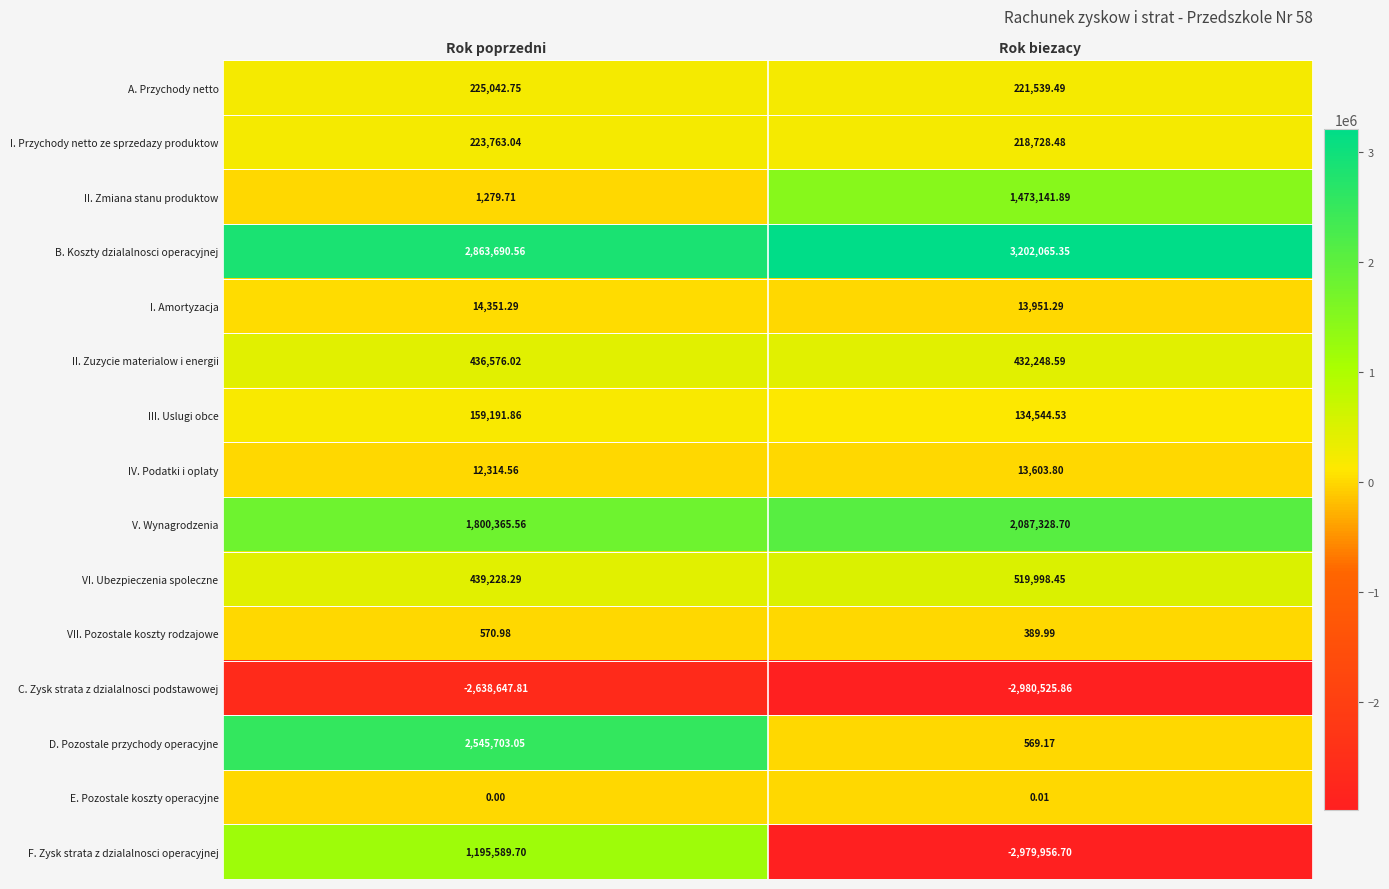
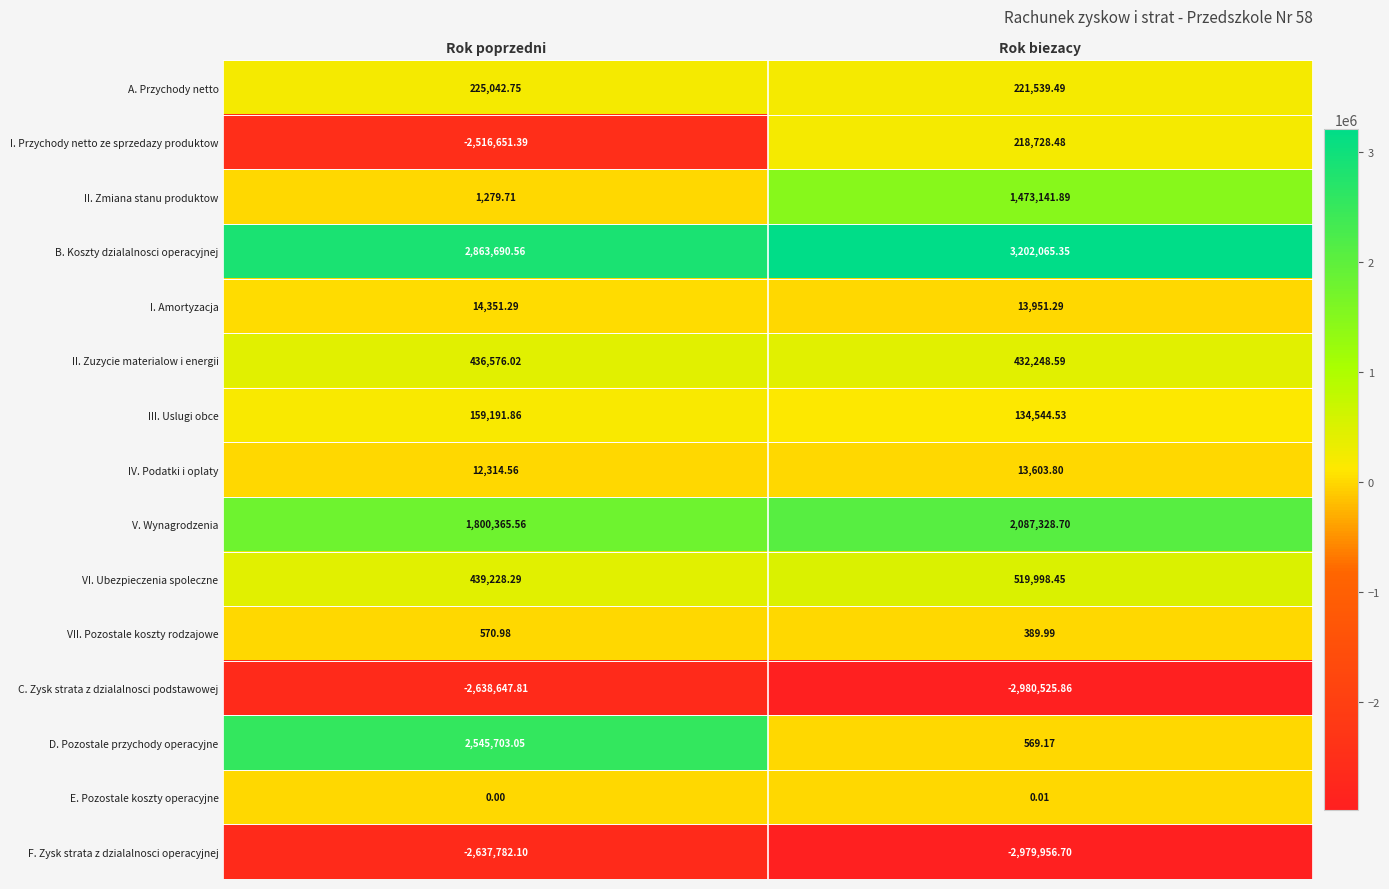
  {
    "A. Przychody netto": {
      "Rok poprzedni": "225,042.75",
      "Rok biezacy": "221,539.49"
    },
    "I. Przychody netto ze sprzedazy produktow": {
-     "Rok poprzedni": "223,763.04",
+     "Rok poprzedni": "-2,516,651.39",
      "Rok biezacy": "218,728.48"
    },
    "II. Zmiana stanu produktow": {
      "Rok poprzedni": "1,279.71",
      "Rok biezacy": "1,473,141.89"
    },
    "B. Koszty dzialalnosci operacyjnej": {
      "Rok poprzedni": "2,863,690.56",
      "Rok biezacy": "3,202,065.35"
    },
    "I. Amortyzacja": {
      "Rok poprzedni": "14,351.29",
      "Rok biezacy": "13,951.29"
    },
    "II. Zuzycie materialow i energii": {
      "Rok poprzedni": "436,576.02",
      "Rok biezacy": "432,248.59"
    },
    "III. Uslugi obce": {
      "Rok poprzedni": "159,191.86",
      "Rok biezacy": "134,544.53"
    },
    "IV. Podatki i oplaty": {
      "Rok poprzedni": "12,314.56",
      "Rok biezacy": "13,603.80"
    },
    "V. Wynagrodzenia": {
      "Rok poprzedni": "1,800,365.56",
      "Rok biezacy": "2,087,328.70"
    },
    "VI. Ubezpieczenia spoleczne": {
      "Rok poprzedni": "439,228.29",
      "Rok biezacy": "519,998.45"
    },
    "VII. Pozostale koszty rodzajowe": {
      "Rok poprzedni": "570.98",
      "Rok biezacy": "389.99"
    },
    "C. Zysk strata z dzialalnosci podstawowej": {
      "Rok poprzedni": "-2,638,647.81",
      "Rok biezacy": "-2,980,525.86"
    },
    "D. Pozostale przychody operacyjne": {
      "Rok poprzedni": "2,545,703.05",
      "Rok biezacy": "569.17"
    },
    "E. Pozostale koszty operacyjne": {
      "Rok poprzedni": "0.00",
      "Rok biezacy": "0.01"
    },
    "F. Zysk strata z dzialalnosci operacyjnej": {
-     "Rok poprzedni": "1,195,589.70",
+     "Rok poprzedni": "-2,637,782.10",
      "Rok biezacy": "-2,979,956.70"
    }
  }
